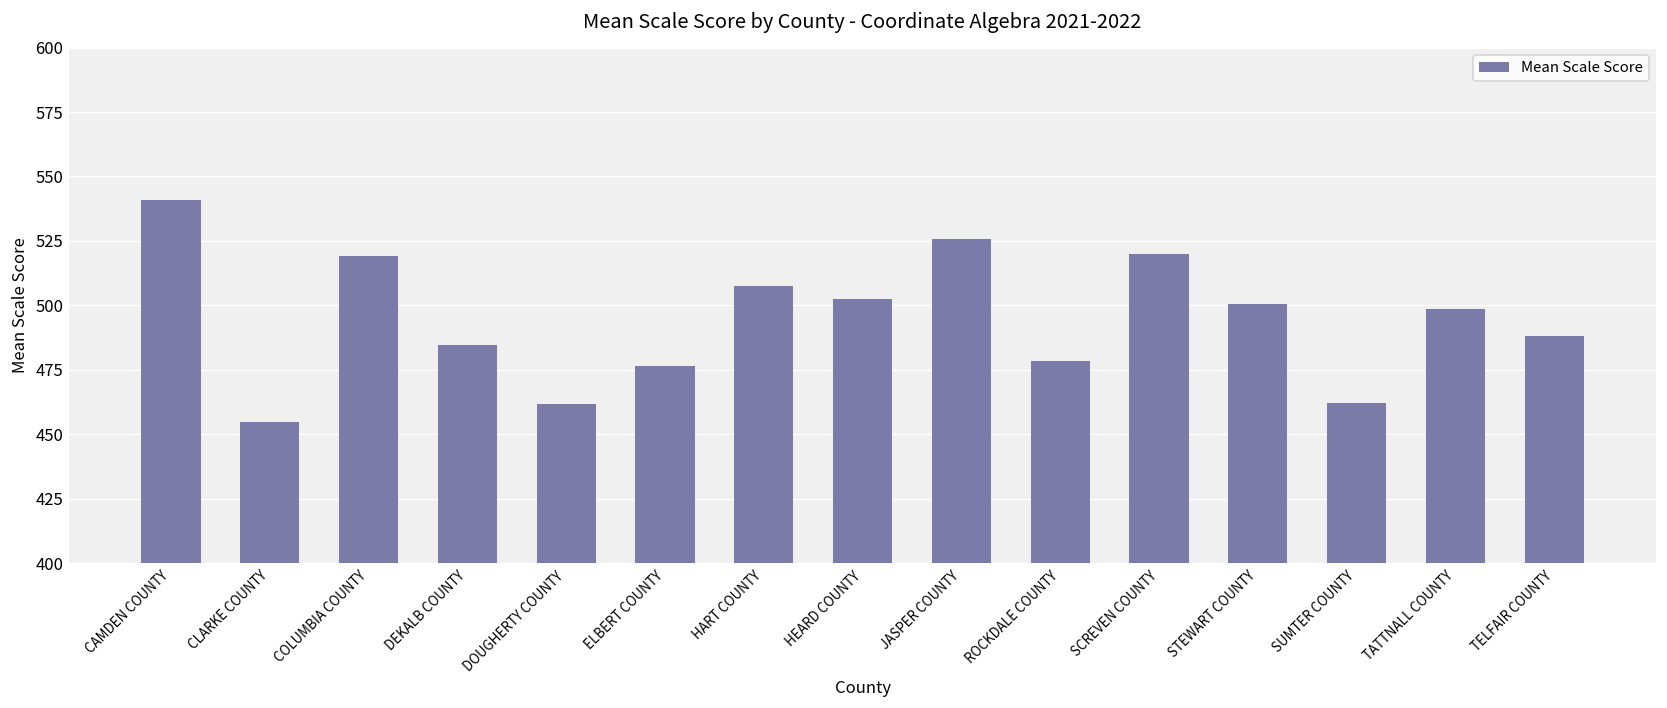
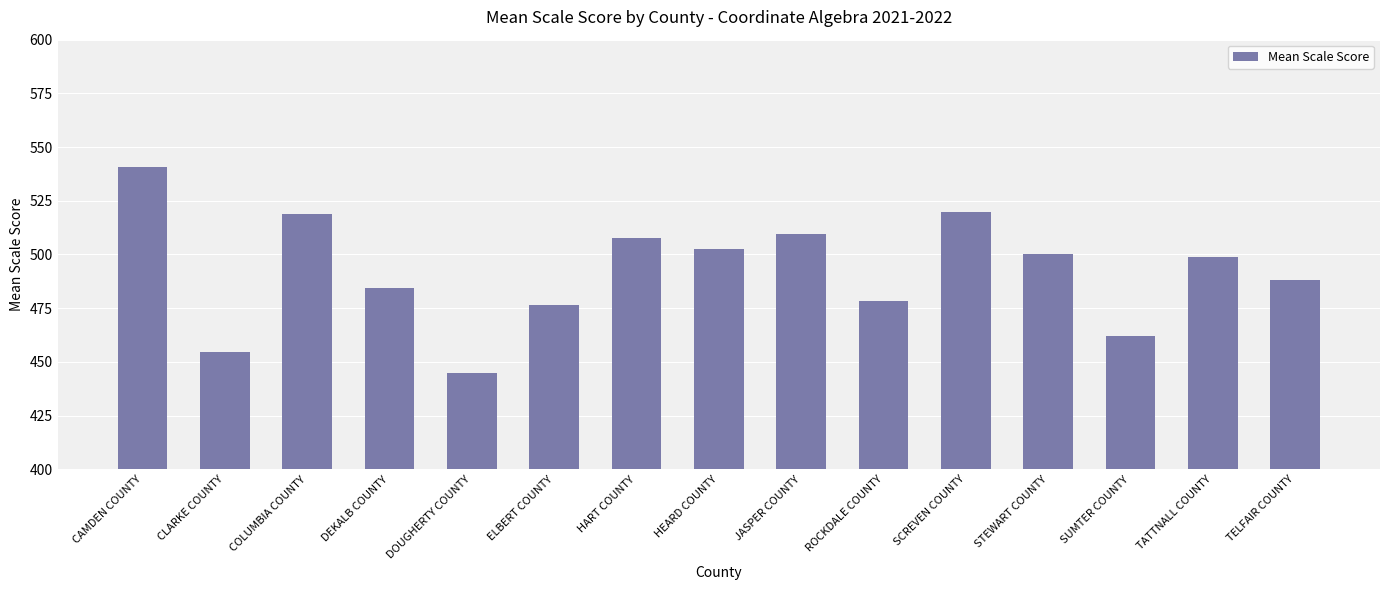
  {
    "CAMDEN COUNTY": 541,
    "CLARKE COUNTY": 455,
    "COLUMBIA COUNTY": 519,
    "DEKALB COUNTY": 485,
-   "DOUGHERTY COUNTY": 462,
+   "DOUGHERTY COUNTY": 445,
    "ELBERT COUNTY": 476,
    "HART COUNTY": 508,
    "HEARD COUNTY": 503,
-   "JASPER COUNTY": 526,
+   "JASPER COUNTY": 509,
    "ROCKDALE COUNTY": 478,
    "SCREVEN COUNTY": 520,
    "STEWART COUNTY": 500,
    "SUMTER COUNTY": 462,
    "TATTNALL COUNTY": 499,
    "TELFAIR COUNTY": 488
  }
